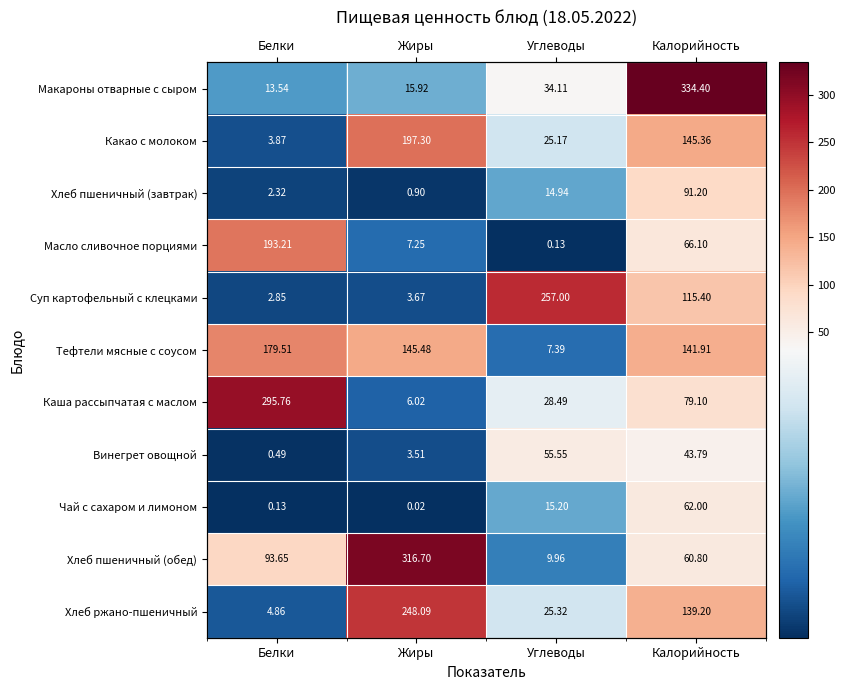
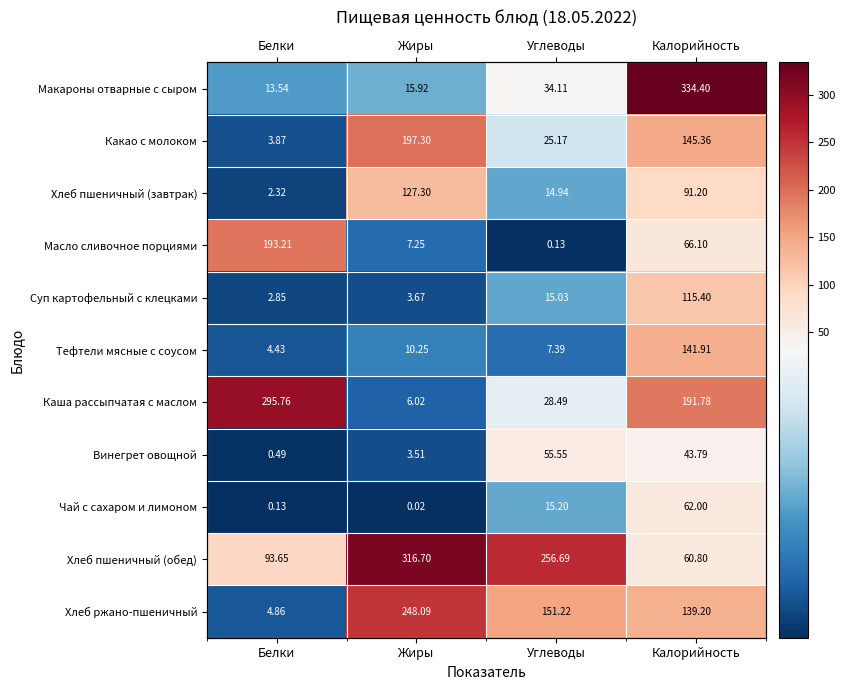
  {
    "Макароны отварные с сыром": {
      "Белки": 13.54,
      "Жиры": 15.92,
      "Углеводы": 34.11,
      "Калорийность": 334.40
    },
    "Какао с молоком": {
      "Белки": 3.87,
      "Жиры": 197.30,
      "Углеводы": 25.17,
      "Калорийность": 145.36
    },
    "Хлеб пшеничный (завтрак)": {
      "Белки": 2.32,
-     "Жиры": 0.90,
+     "Жиры": 127.30,
      "Углеводы": 14.94,
      "Калорийность": 91.20
    },
    "Масло сливочное порциями": {
      "Белки": 193.21,
      "Жиры": 7.25,
      "Углеводы": 0.13,
      "Калорийность": 66.10
    },
    "Суп картофельный с клецками": {
      "Белки": 2.85,
      "Жиры": 3.67,
-     "Углеводы": 257.00,
+     "Углеводы": 15.03,
      "Калорийность": 115.40
    },
    "Тефтели мясные с соусом": {
-     "Белки": 179.51,
-     "Жиры": 145.48,
+     "Белки": 4.43,
+     "Жиры": 10.25,
      "Углеводы": 7.39,
      "Калорийность": 141.91
    },
    "Каша рассыпчатая с маслом": {
      "Белки": 295.76,
      "Жиры": 6.02,
      "Углеводы": 28.49,
-     "Калорийность": 79.10
+     "Калорийность": 191.78
    },
    "Винегрет овощной": {
      "Белки": 0.49,
      "Жиры": 3.51,
      "Углеводы": 55.55,
      "Калорийность": 43.79
    },
    "Чай с сахаром и лимоном": {
      "Белки": 0.13,
      "Жиры": 0.02,
      "Углеводы": 15.20,
      "Калорийность": 62.00
    },
    "Хлеб пшеничный (обед)": {
      "Белки": 93.65,
      "Жиры": 316.70,
-     "Углеводы": 9.96,
+     "Углеводы": 256.69,
      "Калорийность": 60.80
    },
    "Хлеб ржано-пшеничный": {
      "Белки": 4.86,
      "Жиры": 248.09,
-     "Углеводы": 25.32,
+     "Углеводы": 151.22,
      "Калорийность": 139.20
    }
  }
